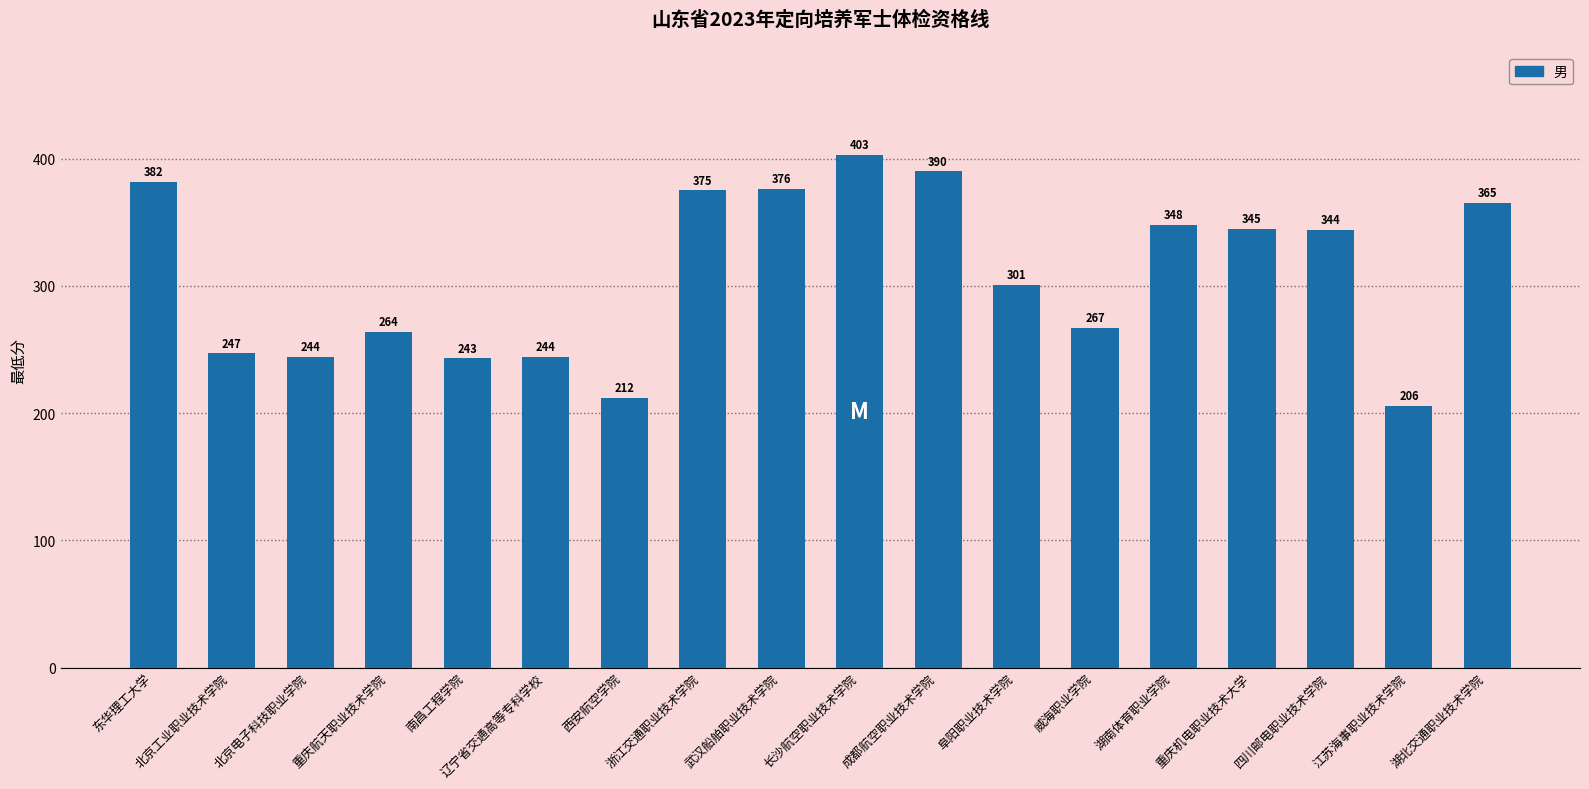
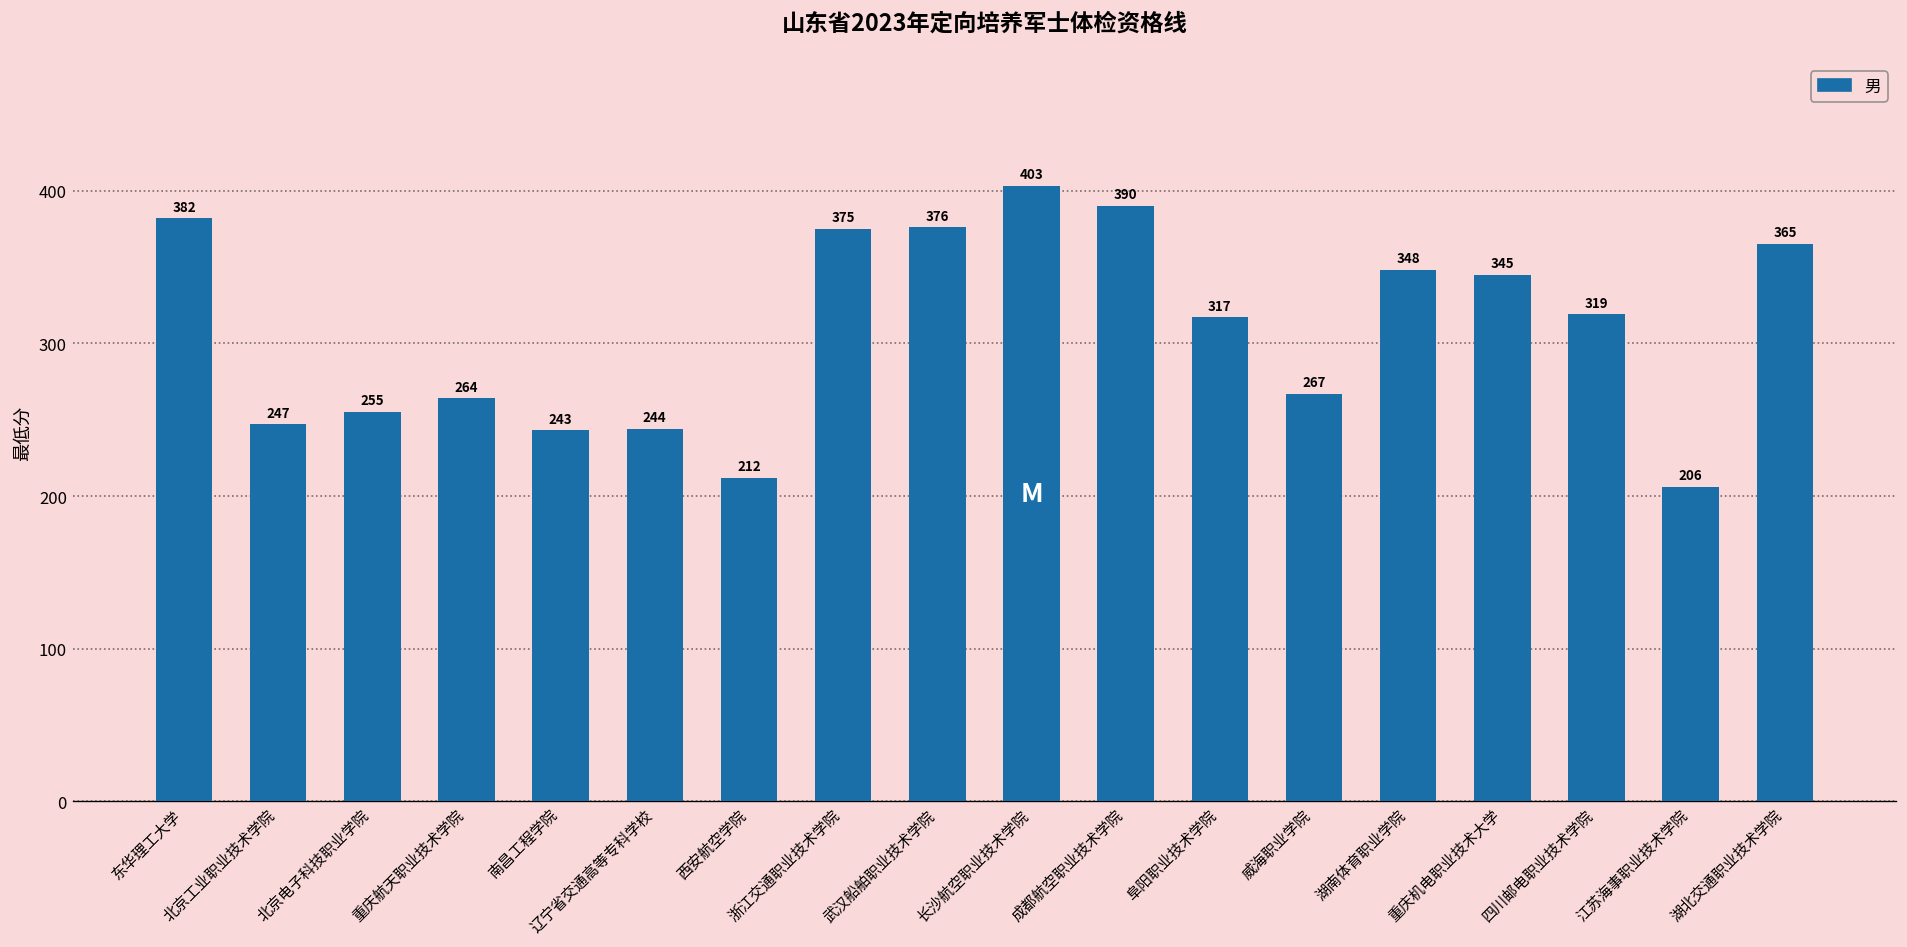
  {
    "东华理工大学": 382,
    "北京工业职业技术学院": 247,
-   "北京电子科技职业学院": 244,
+   "北京电子科技职业学院": 255,
    "重庆航天职业技术学院": 264,
    "南昌工程学院": 243,
    "辽宁省交通高等专科学校": 244,
    "西安航空学院": 212,
    "浙江交通职业技术学院": 375,
    "武汉船舶职业技术学院": 376,
    "长沙航空职业技术学院": 403,
    "成都航空职业技术学院": 390,
-   "阜阳职业技术学院": 301,
+   "阜阳职业技术学院": 317,
    "威海职业学院": 267,
    "湖南体育职业学院": 348,
    "重庆机电职业技术大学": 345,
-   "四川邮电职业技术学院": 344,
+   "四川邮电职业技术学院": 319,
    "江苏海事职业技术学院": 206,
    "湖北交通职业技术学院": 365
  }
